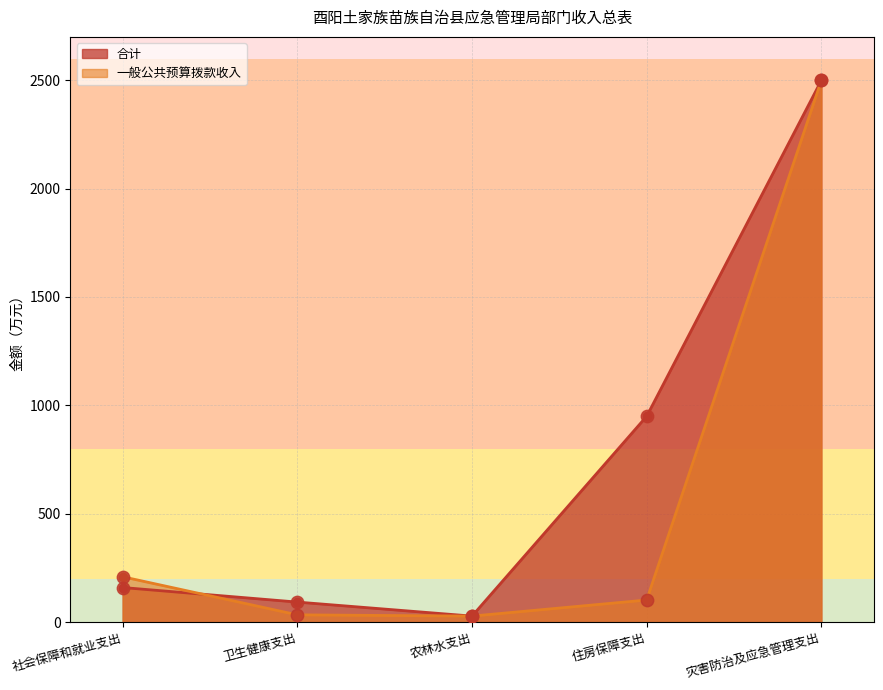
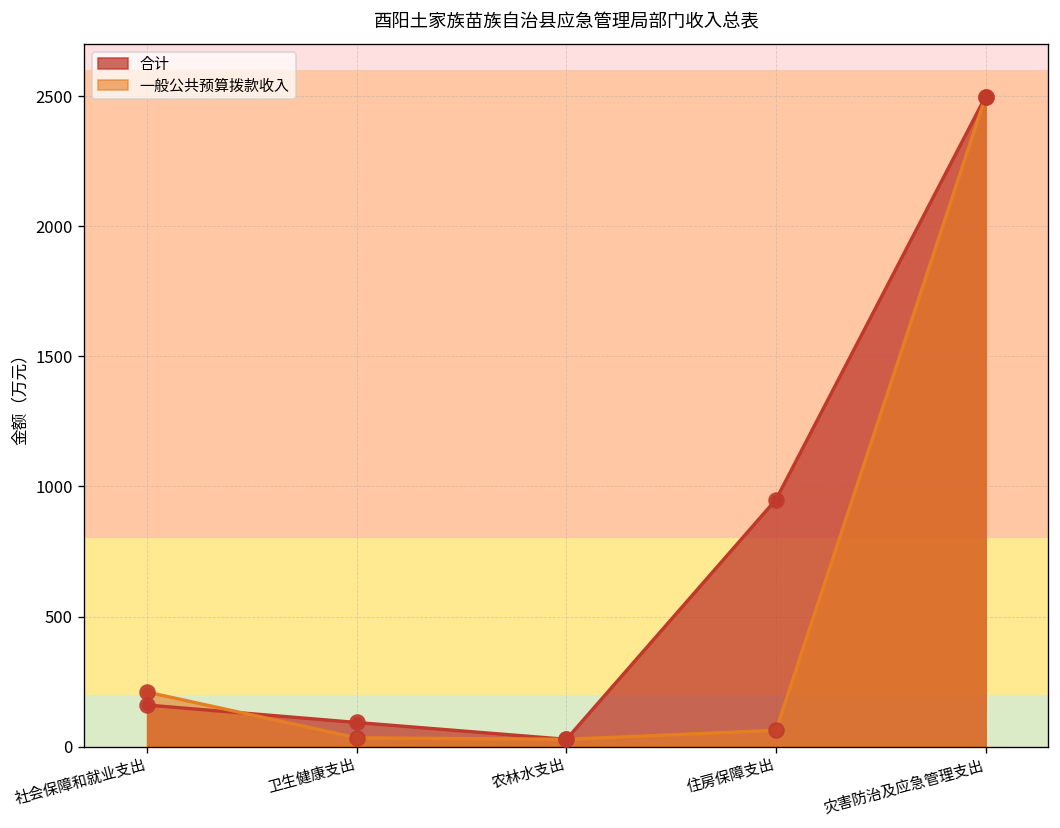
  {
    "合计": {
      "社会保障和就业支出": 160,
      "卫生健康支出": 90,
      "住房保障支出": 950
    },
    "一般公共预算拨款收入": {
      "社会保障和就业支出": 210,
      "卫生健康支出": 30,
-     "住房保障支出": 100
+     "住房保障支出": 60
    }
  }
